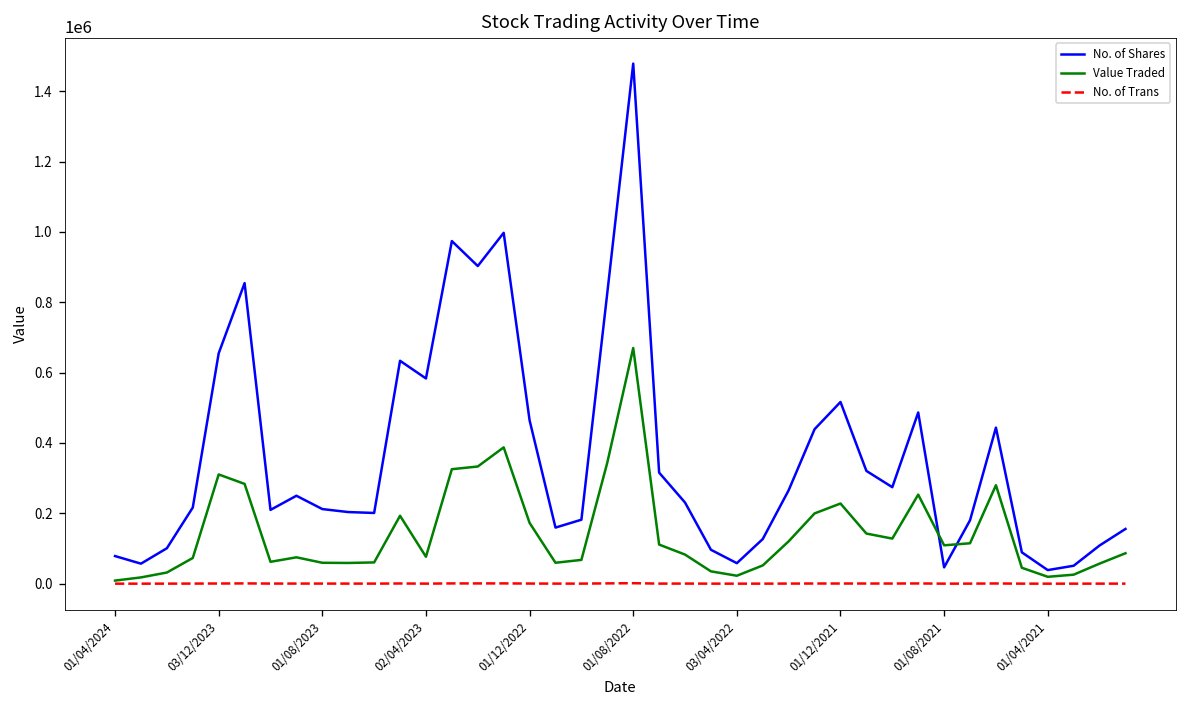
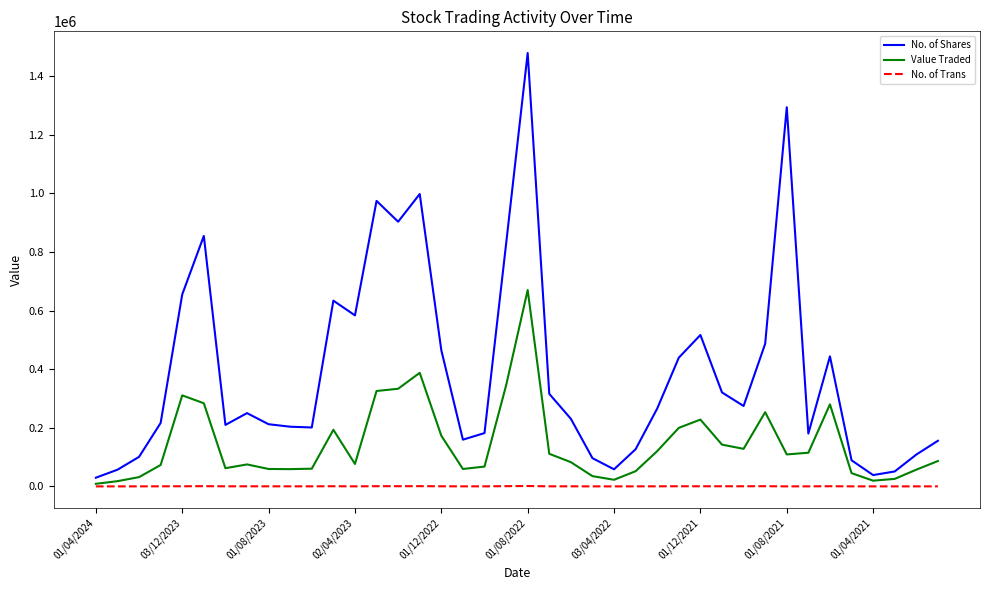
  {
    "No. of Shares": {
-     "01/04/2024": 80000,
+     "01/04/2024": 30000,
      "03/12/2023": 650000,
      "01/08/2023": 210000,
      "02/04/2023": 580000,
      "01/12/2022": 460000,
      "01/08/2022": 1480000,
      "03/04/2022": 60000,
      "01/12/2021": 520000,
-     "01/08/2021": 50000,
+     "01/08/2021": 1290000,
      "01/04/2021": 40000
    },
    "Value Traded": {
      "01/04/2024": 10000,
      "03/12/2023": 310000,
      "01/08/2023": 60000,
      "02/04/2023": 80000,
      "01/12/2022": 170000,
      "01/08/2022": 670000,
      "03/04/2022": 20000,
      "01/12/2021": 230000,
      "01/08/2021": 110000,
      "01/04/2021": 20000
    },
    "No. of Trans": {
      "01/04/2024": 0,
      "03/12/2023": 0,
      "01/08/2023": 0,
      "02/04/2023": 0,
      "01/12/2022": 0,
      "01/08/2022": 0,
      "03/04/2022": 0,
      "01/12/2021": 0,
      "01/08/2021": 0,
      "01/04/2021": 0
    }
  }
